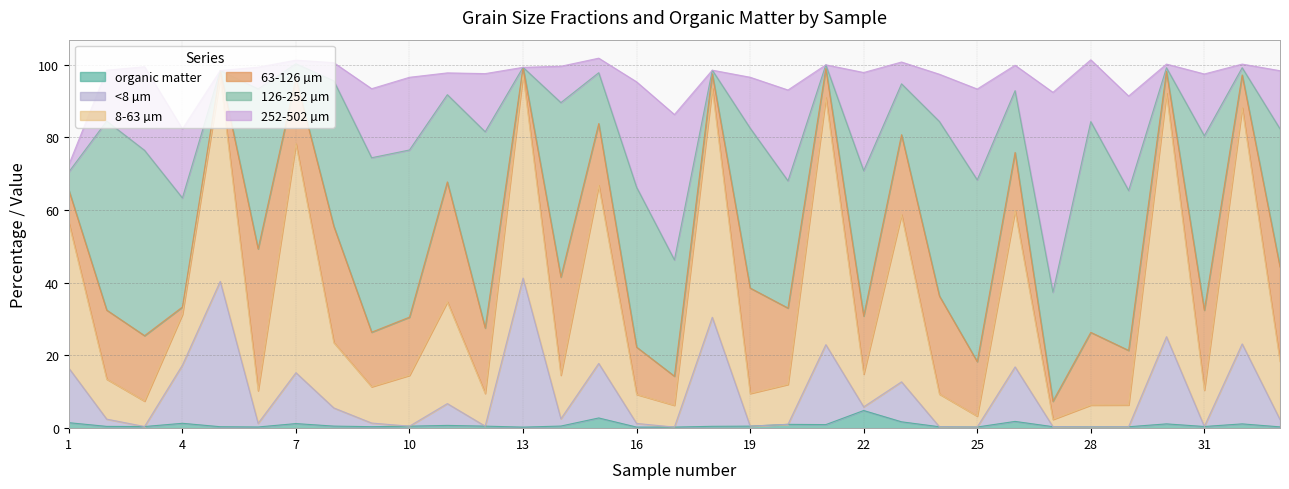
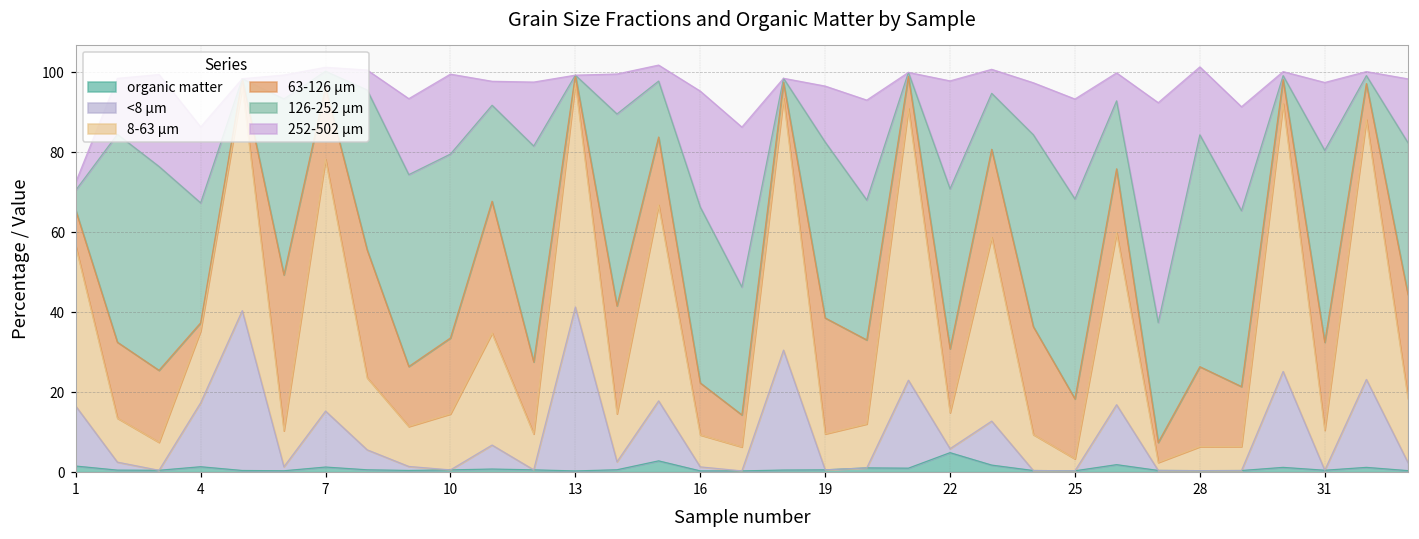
  {
    "8-63 µm": {
      "1": 40,
-     "4": 14,
+     "4": 18,
      "7": 63,
      "10": 14,
      "13": 56,
      "16": 8,
      "19": 9,
      "22": 9,
      "25": 3,
      "28": 6,
      "31": 10
    },
    "63-126 µm": {
      "1": 9,
      "4": 2,
-     "10": 16,
+     "10": 19,
      "16": 13,
      "19": 29,
      "22": 16,
      "25": 15,
      "28": 20,
      "31": 22
    }
  }
